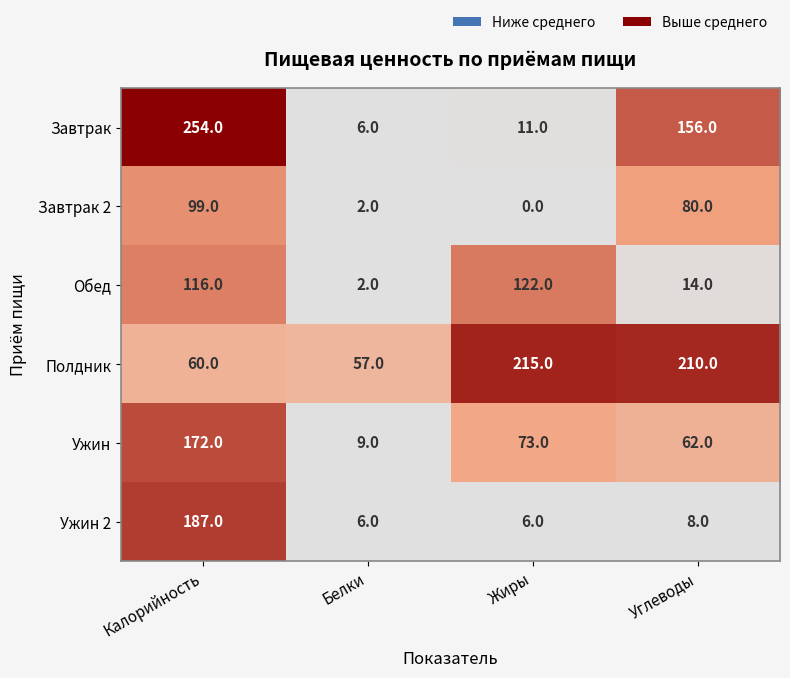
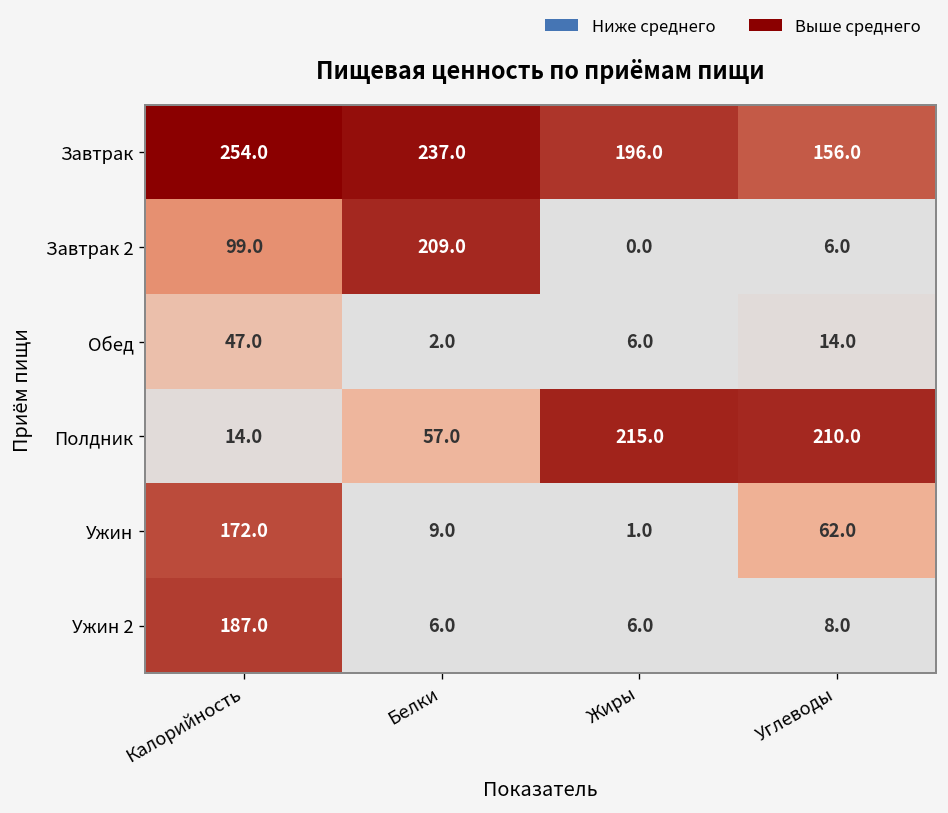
  {
    "Завтрак": {
      "Калорийность": 254.0,
-     "Белки": 6.0,
-     "Жиры": 11.0,
+     "Белки": 237.0,
+     "Жиры": 196.0,
      "Углеводы": 156.0
    },
    "Завтрак 2": {
      "Калорийность": 99.0,
-     "Белки": 2.0,
+     "Белки": 209.0,
      "Жиры": 0.0,
-     "Углеводы": 80.0
+     "Углеводы": 6.0
    },
    "Обед": {
-     "Калорийность": 116.0,
+     "Калорийность": 47.0,
      "Белки": 2.0,
-     "Жиры": 122.0,
+     "Жиры": 6.0,
      "Углеводы": 14.0
    },
    "Полдник": {
-     "Калорийность": 60.0,
+     "Калорийность": 14.0,
      "Белки": 57.0,
      "Жиры": 215.0,
      "Углеводы": 210.0
    },
    "Ужин": {
      "Калорийность": 172.0,
      "Белки": 9.0,
-     "Жиры": 73.0,
+     "Жиры": 1.0,
      "Углеводы": 62.0
    },
    "Ужин 2": {
      "Калорийность": 187.0,
      "Белки": 6.0,
      "Жиры": 6.0,
      "Углеводы": 8.0
    }
  }
